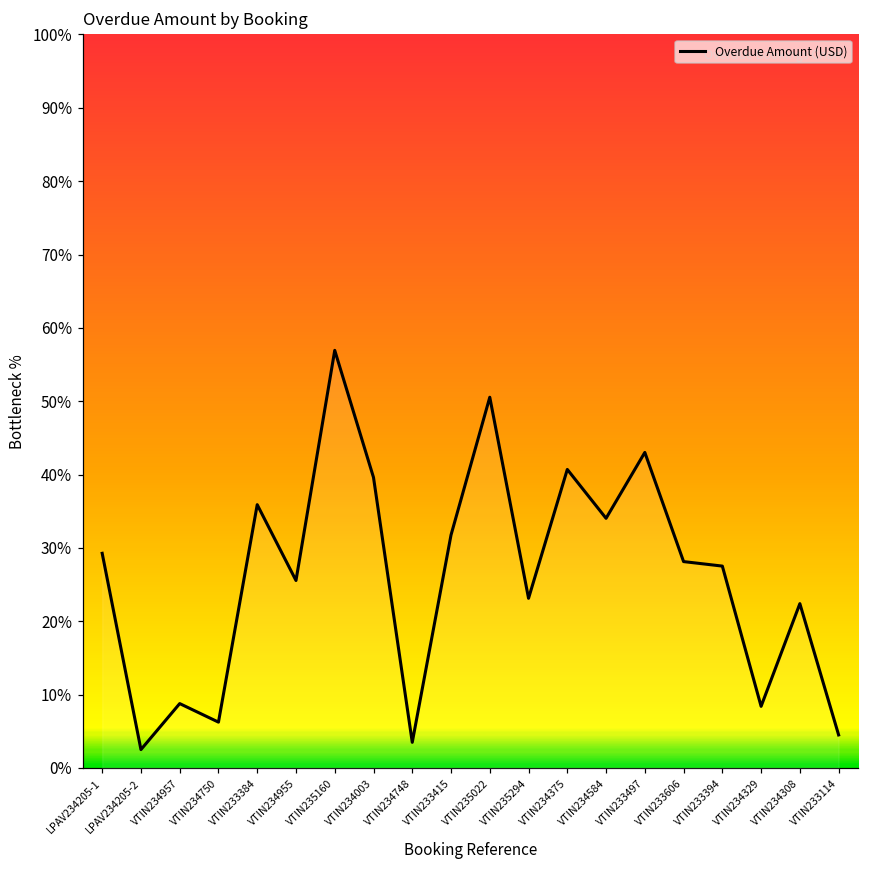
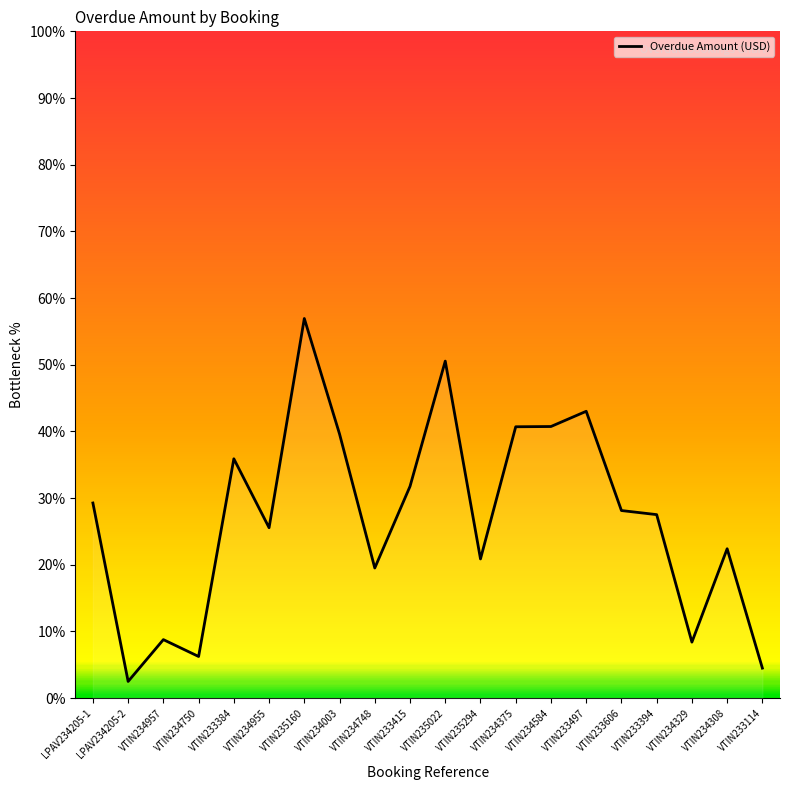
  {
    "LPAV234205-1": "29%",
    "LPAV234205-2": "3%",
    "VTIN234957": "9%",
    "VTIN234750": "6%",
    "VTIN233384": "36%",
    "VTIN234955": "26%",
    "VTIN235160": "57%",
    "VTIN234003": "40%",
-   "VTIN234748": "3%",
+   "VTIN234748": "20%",
    "VTIN233415": "32%",
    "VTIN235022": "51%",
-   "VTIN235294": "23%",
+   "VTIN235294": "21%",
    "VTIN234375": "41%",
-   "VTIN234584": "34%",
+   "VTIN234584": "41%",
    "VTIN233497": "43%",
    "VTIN233606": "28%",
    "VTIN233394": "28%",
    "VTIN234329": "8%",
    "VTIN234308": "22%",
    "VTIN233114": "5%"
  }
